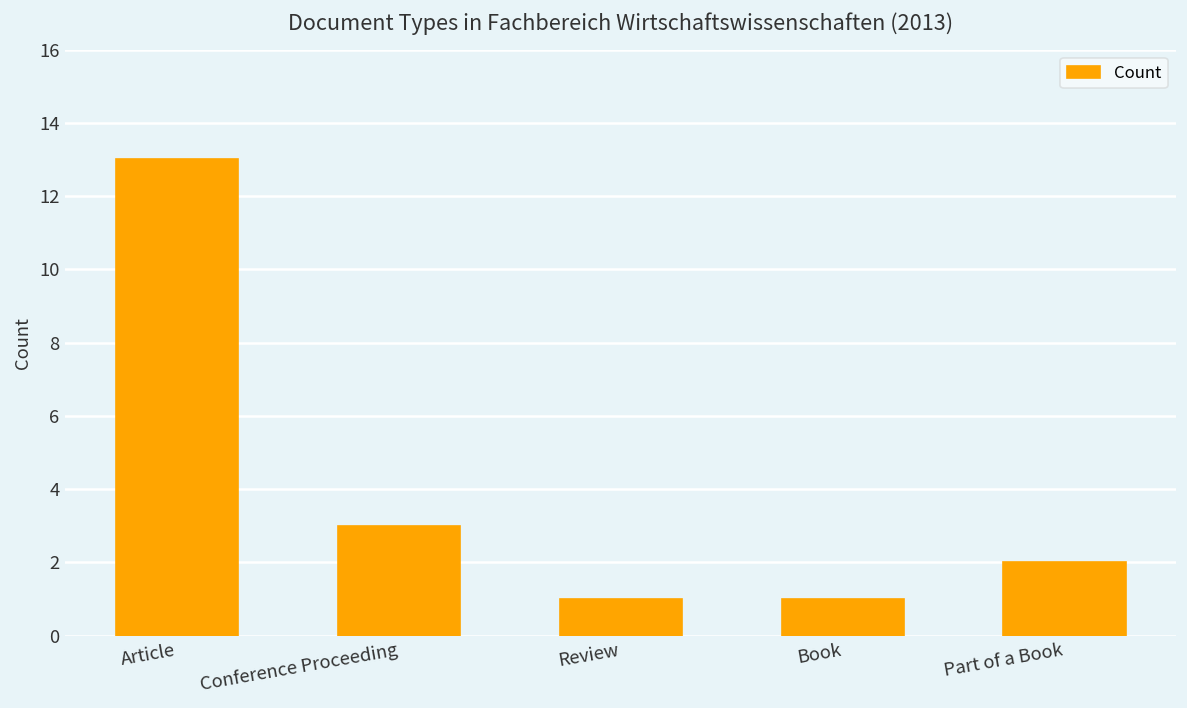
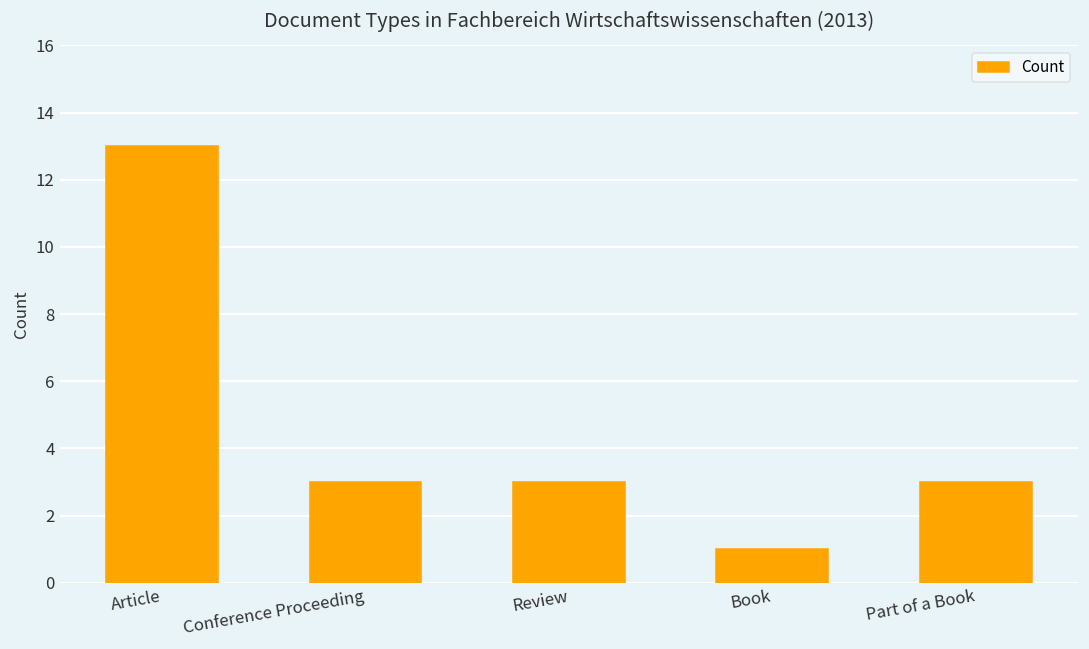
  {
    "Article": 13,
    "Conference Proceeding": 3,
-   "Review": 1,
+   "Review": 3,
    "Book": 1,
-   "Part of a Book": 2
+   "Part of a Book": 3
  }
